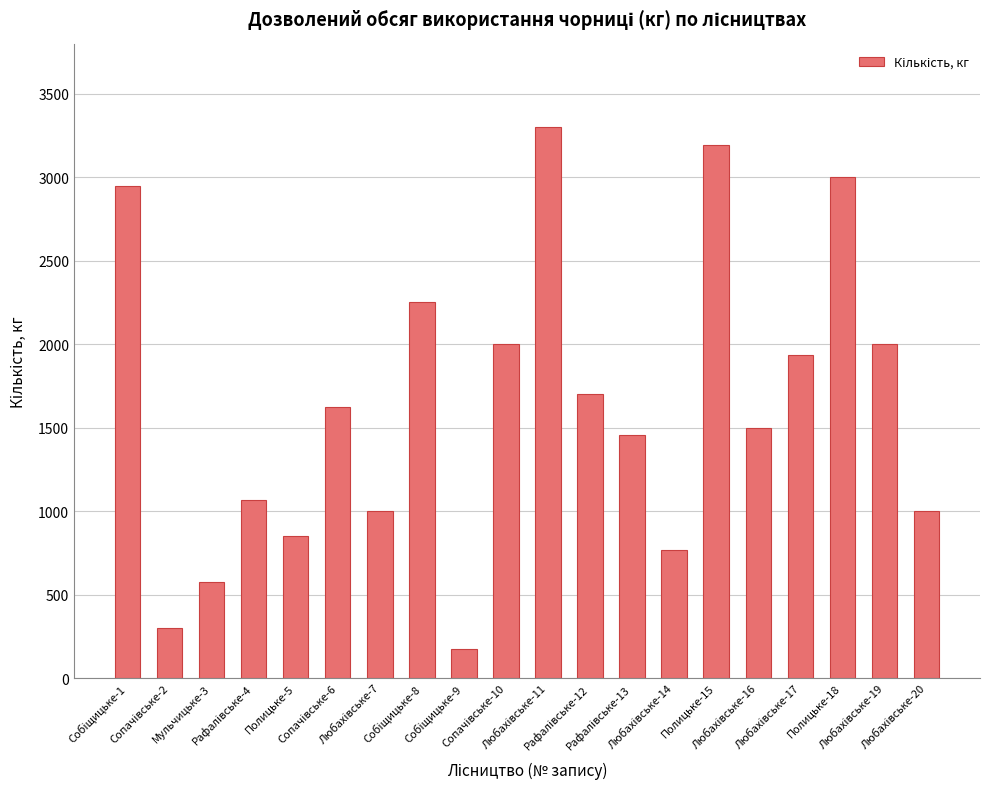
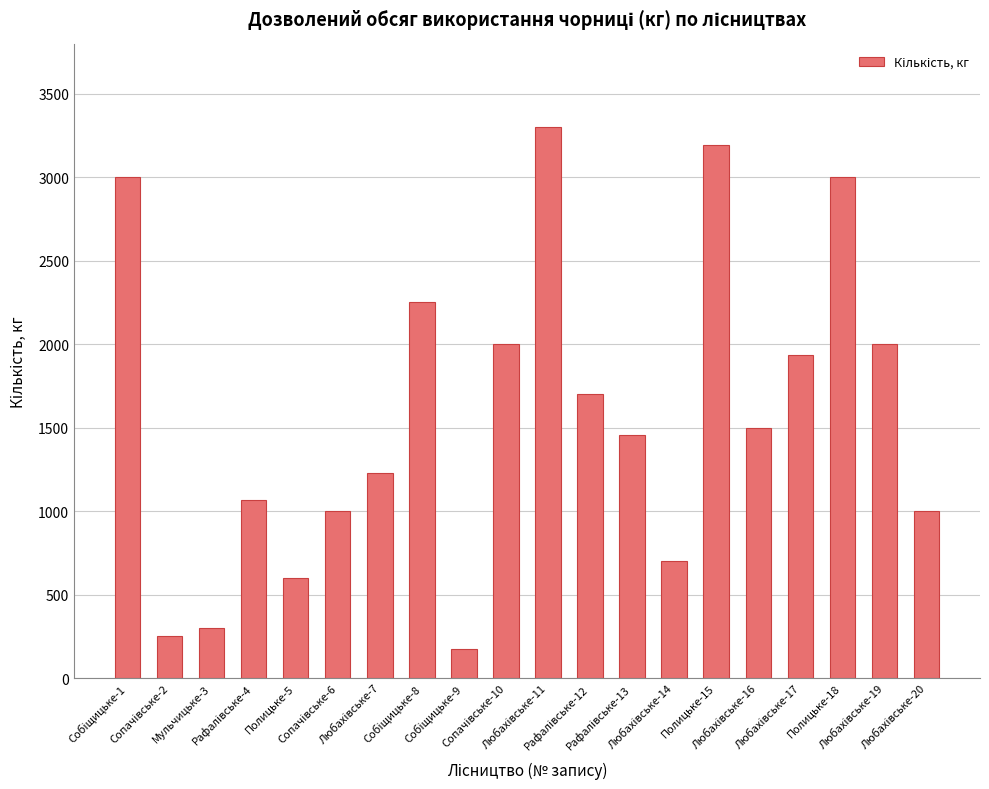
  {
-   "Собіщицьке-1": 2950,
-   "Сопачівське-2": 300,
-   "Мульчицьке-3": 580,
+   "Собіщицьке-1": 3000,
+   "Сопачівське-2": 250,
+   "Мульчицьке-3": 300,
    "Рафалівське-4": 1070,
-   "Полицьке-5": 850,
-   "Сопачівське-6": 1620,
-   "Любахівське-7": 1000,
+   "Полицьке-5": 600,
+   "Сопачівське-6": 1000,
+   "Любахівське-7": 1230,
    "Собіщицьке-8": 2250,
    "Собіщицьке-9": 170,
    "Сопачівське-10": 2000,
    "Любахівське-11": 3300,
    "Рафалівське-12": 1700,
    "Рафалівське-13": 1450,
-   "Любахівське-14": 770,
+   "Любахівське-14": 700,
    "Полицьке-15": 3190,
    "Любахівське-16": 1500,
    "Любахівське-17": 1930,
    "Полицьке-18": 3000,
    "Любахівське-19": 2000,
    "Любахівське-20": 1000
  }
